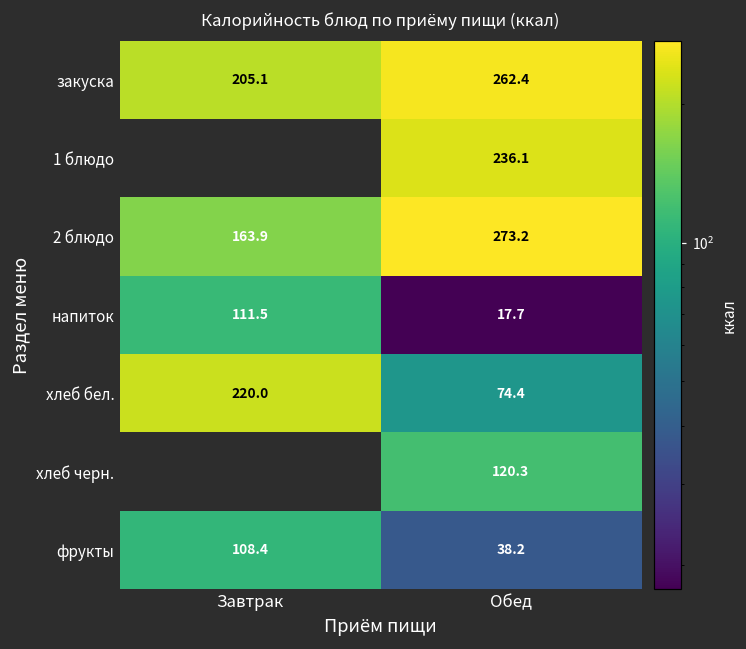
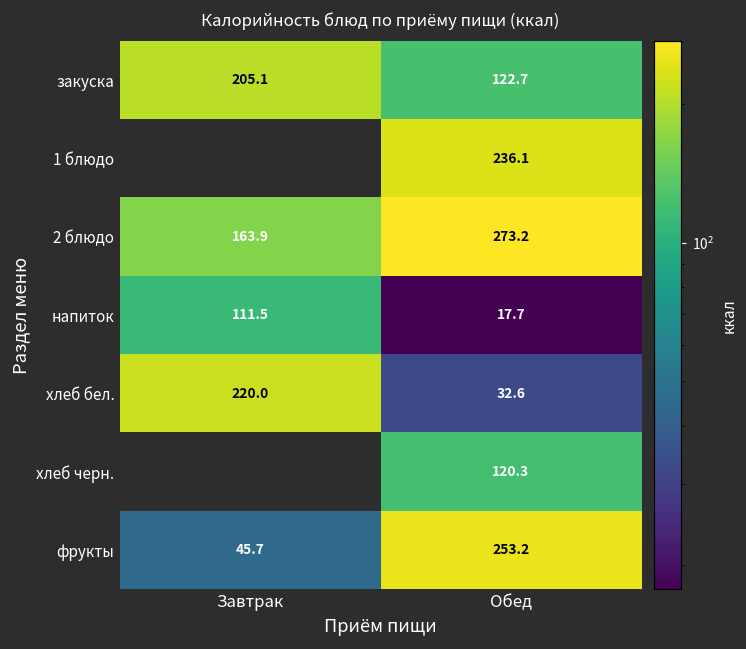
  {
    "закуска": {
      "Завтрак": 205.1,
-     "Обед": 262.4
+     "Обед": 122.7
    },
    "1 блюдо": {
      "Обед": 236.1
    },
    "2 блюдо": {
      "Завтрак": 163.9,
      "Обед": 273.2
    },
    "напиток": {
      "Завтрак": 111.5,
      "Обед": 17.7
    },
    "хлеб бел.": {
      "Завтрак": 220.0,
-     "Обед": 74.4
+     "Обед": 32.6
    },
    "хлеб черн.": {
      "Обед": 120.3
    },
    "фрукты": {
-     "Завтрак": 108.4,
-     "Обед": 38.2
+     "Завтрак": 45.7,
+     "Обед": 253.2
    }
  }
